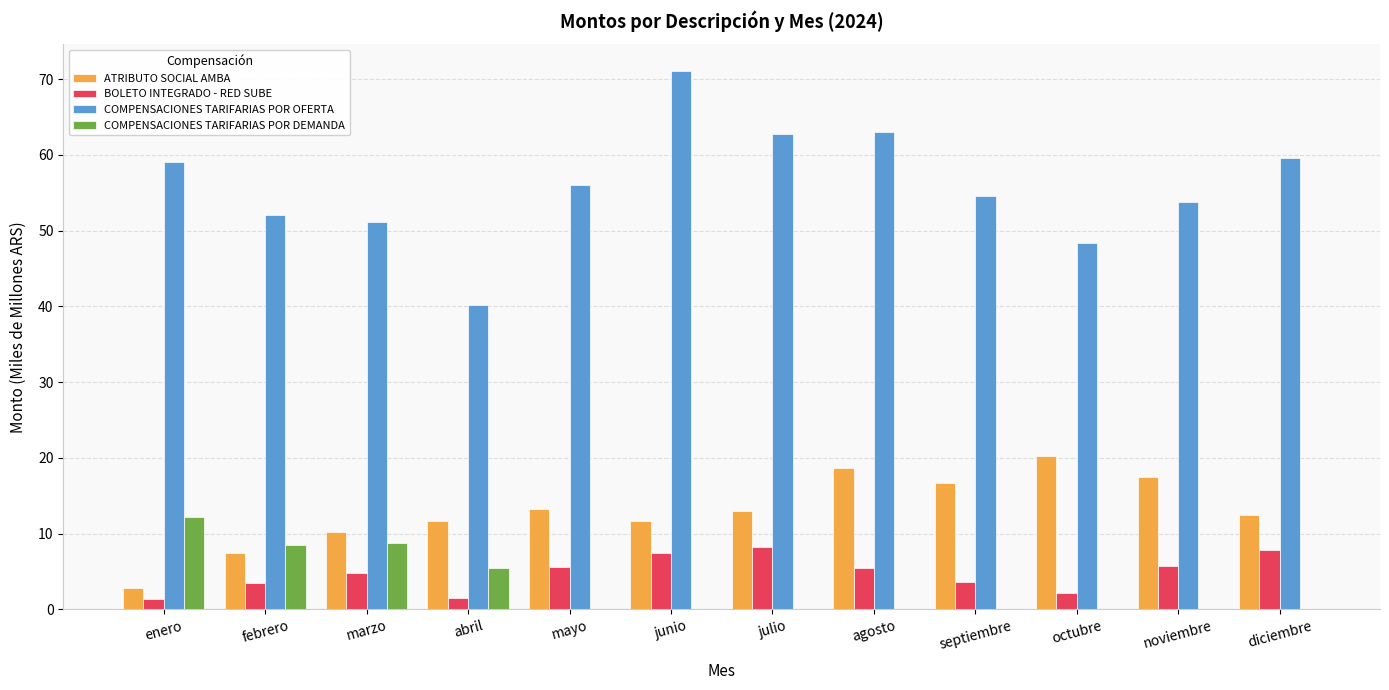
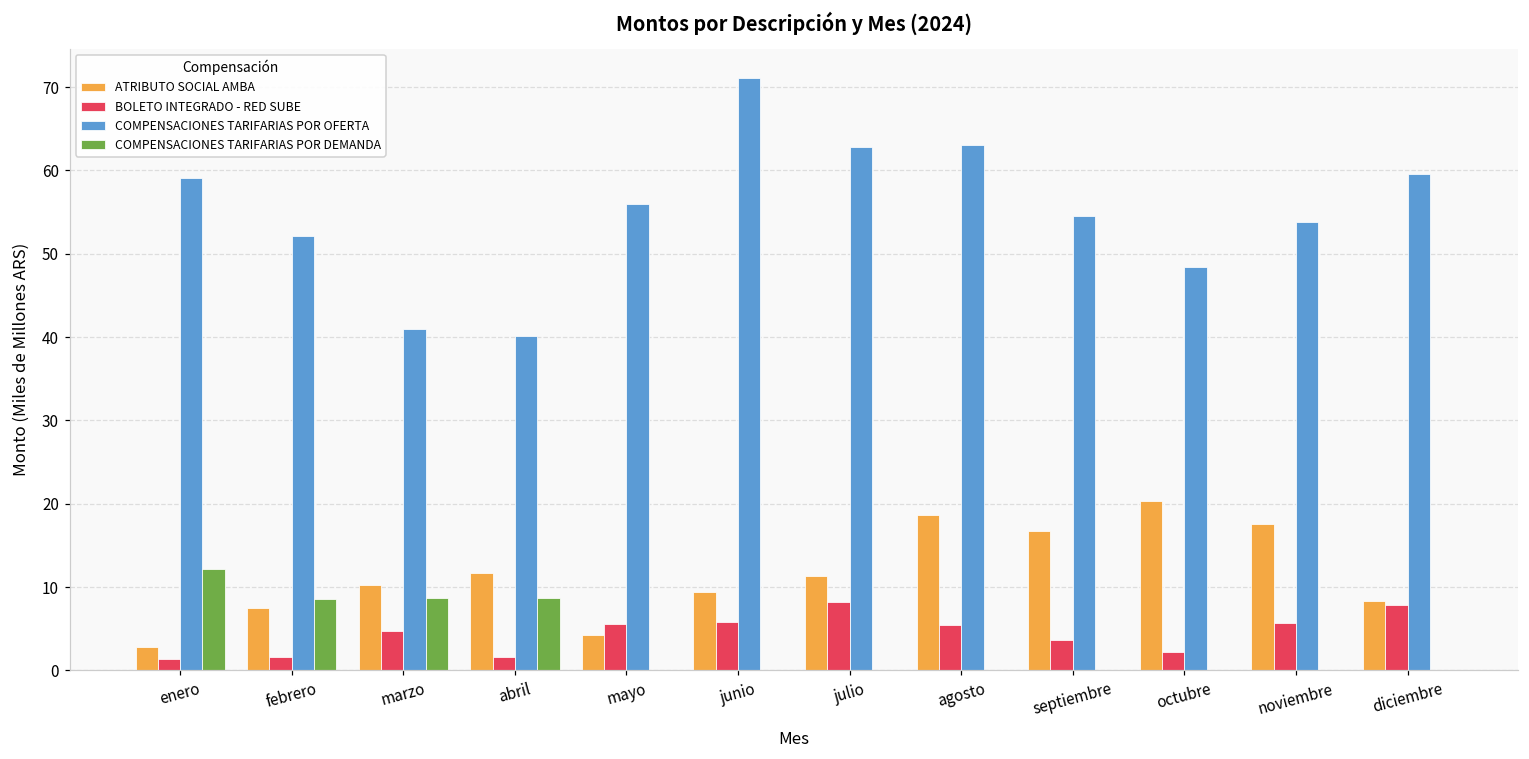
  {
    "ATRIBUTO SOCIAL AMBA": {
      "enero": 3,
      "febrero": 7,
      "marzo": 10,
      "abril": 12,
-     "mayo": 13,
-     "junio": 12,
-     "julio": 13,
+     "mayo": 4,
+     "junio": 9,
+     "julio": 11,
      "agosto": 19,
      "septiembre": 17,
      "octubre": 20,
      "noviembre": 18,
-     "diciembre": 12
+     "diciembre": 8
    },
    "BOLETO INTEGRADO - RED SUBE": {
      "enero": 1,
-     "febrero": 4,
+     "febrero": 2,
      "marzo": 5,
      "abril": 2,
      "mayo": 6,
-     "junio": 7,
+     "junio": 6,
      "julio": 8,
      "agosto": 5,
      "septiembre": 4,
      "octubre": 2,
      "noviembre": 6,
      "diciembre": 8
    },
    "COMPENSACIONES TARIFARIAS POR OFERTA": {
      "enero": 59,
      "febrero": 52,
-     "marzo": 51,
+     "marzo": 41,
      "abril": 40,
      "mayo": 56,
      "junio": 71,
      "julio": 63,
      "agosto": 63,
      "septiembre": 55,
      "octubre": 48,
      "noviembre": 54,
      "diciembre": 60
    },
    "COMPENSACIONES TARIFARIAS POR DEMANDA": {
      "enero": 12,
      "febrero": 9,
      "marzo": 9,
-     "abril": 5,
+     "abril": 9,
      "mayo": 0,
      "junio": 0,
      "julio": 0,
      "agosto": 0,
      "septiembre": 0,
      "octubre": 0,
      "noviembre": 0,
      "diciembre": 0
    }
  }
